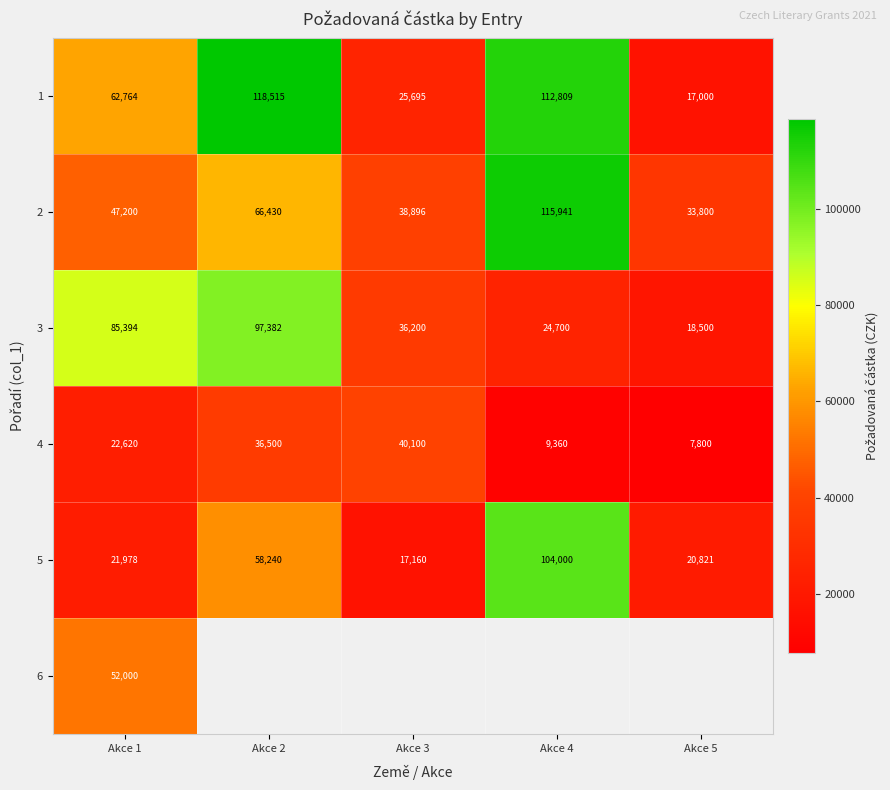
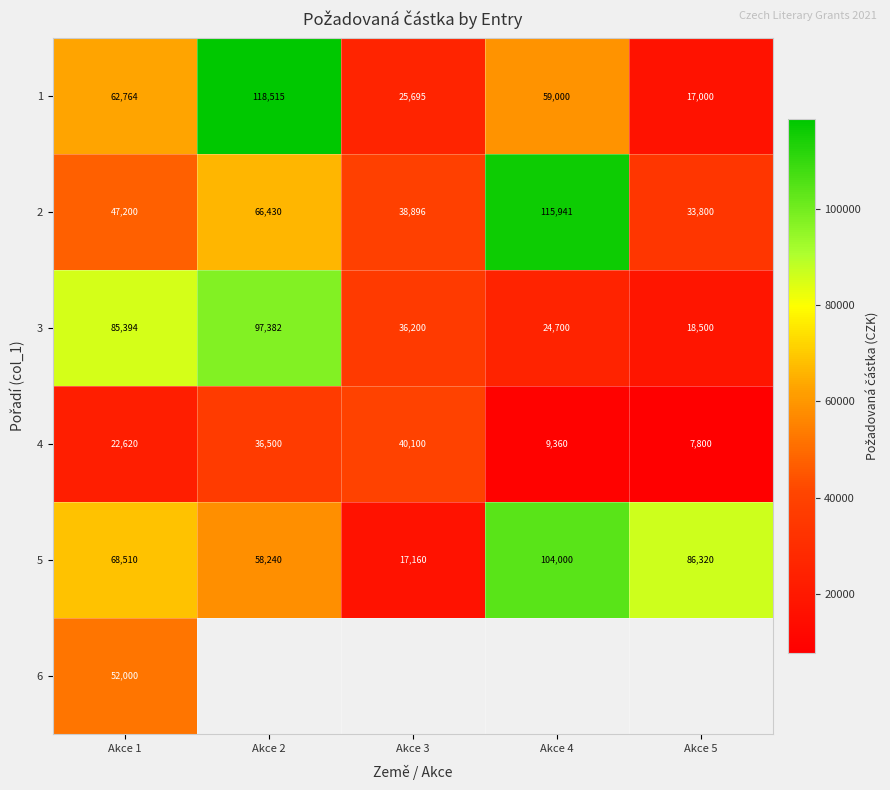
  {
    "1": {
      "Akce 1": "62,764",
      "Akce 2": "118,515",
      "Akce 3": "25,695",
-     "Akce 4": "112,809",
+     "Akce 4": "59,000",
      "Akce 5": "17,000"
    },
    "2": {
      "Akce 1": "47,200",
      "Akce 2": "66,430",
      "Akce 3": "38,896",
      "Akce 4": "115,941",
      "Akce 5": "33,800"
    },
    "3": {
      "Akce 1": "85,394",
      "Akce 2": "97,382",
      "Akce 3": "36,200",
      "Akce 4": "24,700",
      "Akce 5": "18,500"
    },
    "4": {
      "Akce 1": "22,620",
      "Akce 2": "36,500",
      "Akce 3": "40,100",
      "Akce 4": "9,360",
      "Akce 5": "7,800"
    },
    "5": {
-     "Akce 1": "21,978",
+     "Akce 1": "68,510",
      "Akce 2": "58,240",
      "Akce 3": "17,160",
      "Akce 4": "104,000",
-     "Akce 5": "20,821"
+     "Akce 5": "86,320"
    },
    "6": {
      "Akce 1": "52,000"
    }
  }
